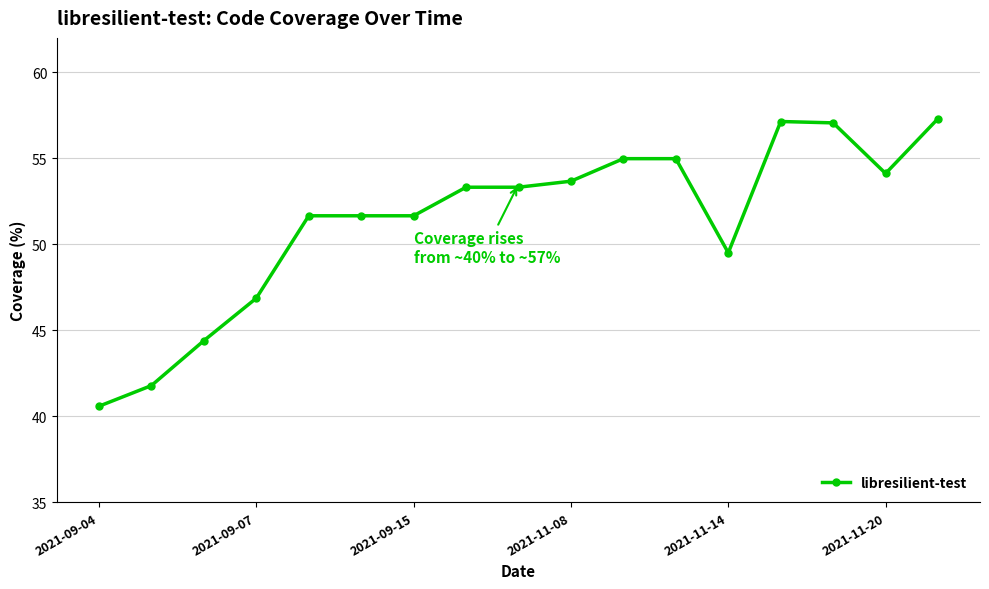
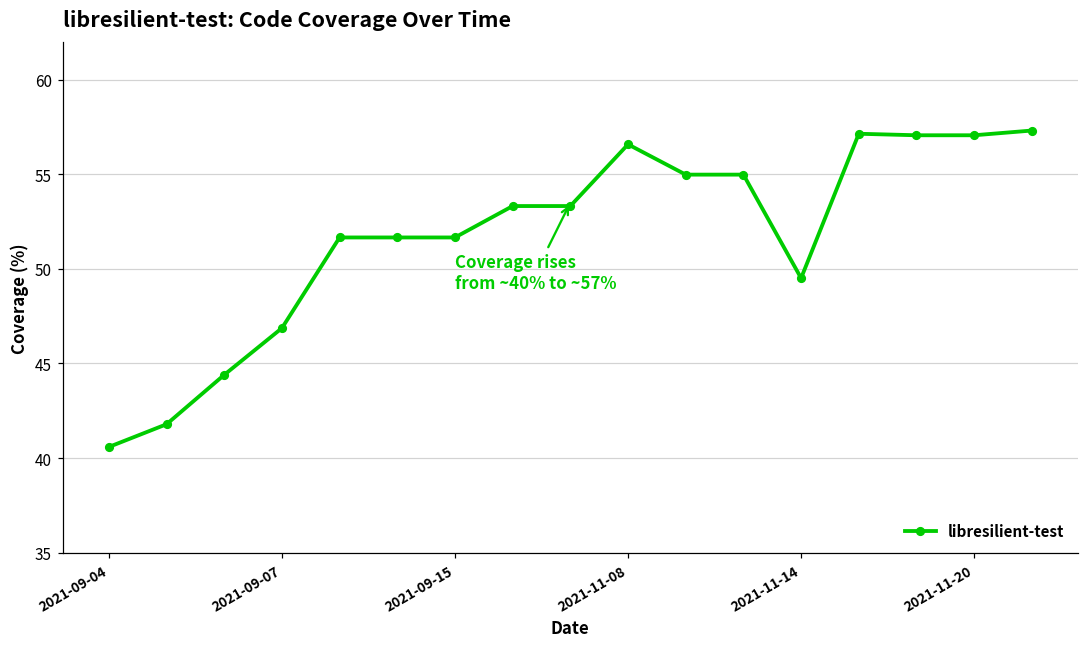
  {
    "2021-09-04": 40.6,
    "2021-09-07": 46.9,
-   "2021-11-08": 53.7,
+   "2021-11-08": 56.6,
    "2021-11-14": 49.5,
-   "2021-11-20": 54.1
+   "2021-11-20": 57.1
  }
